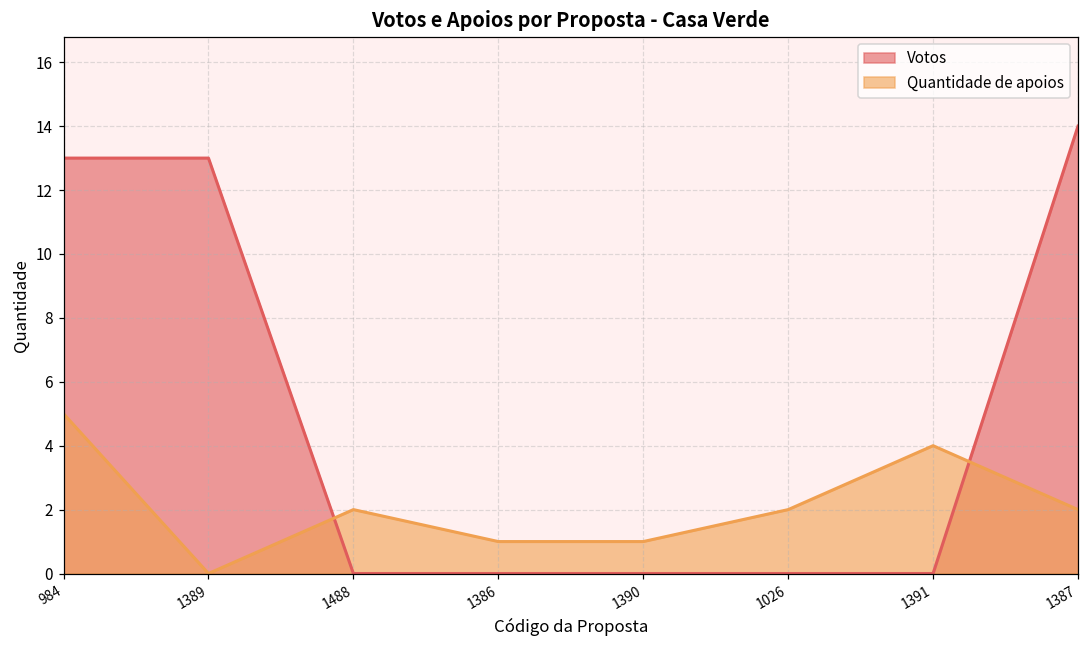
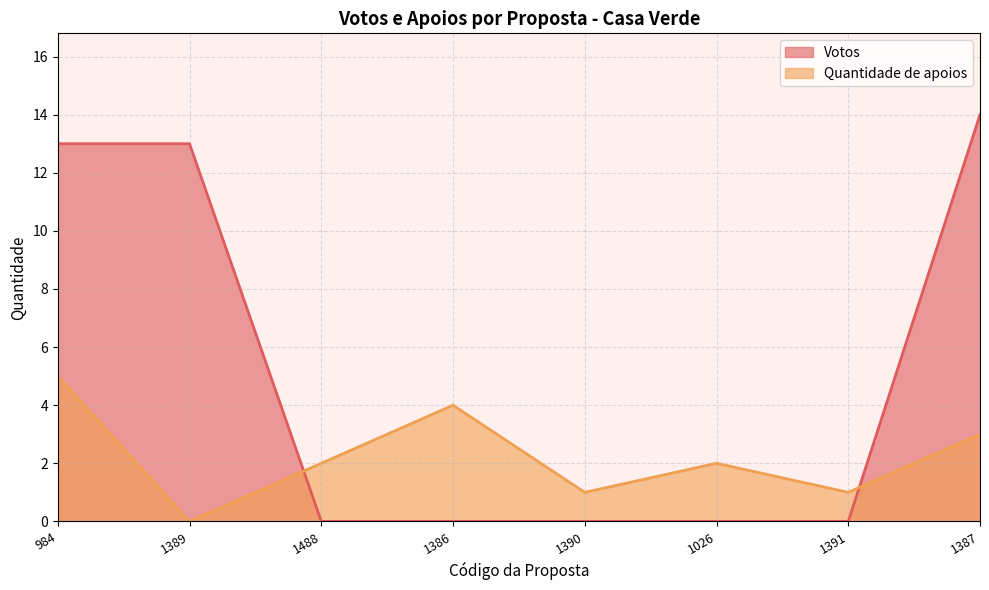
  {
    "Votos": {
      "984": 13,
      "1389": 13,
      "1488": 0,
      "1386": 0,
      "1390": 0,
      "1026": 0,
      "1391": 0,
      "1387": 14
    },
    "Quantidade de apoios": {
      "984": 5,
      "1389": 0,
      "1488": 2,
-     "1386": 1,
+     "1386": 4,
      "1390": 1,
      "1026": 2,
-     "1391": 4,
-     "1387": 2
+     "1391": 1,
+     "1387": 3
    }
  }
